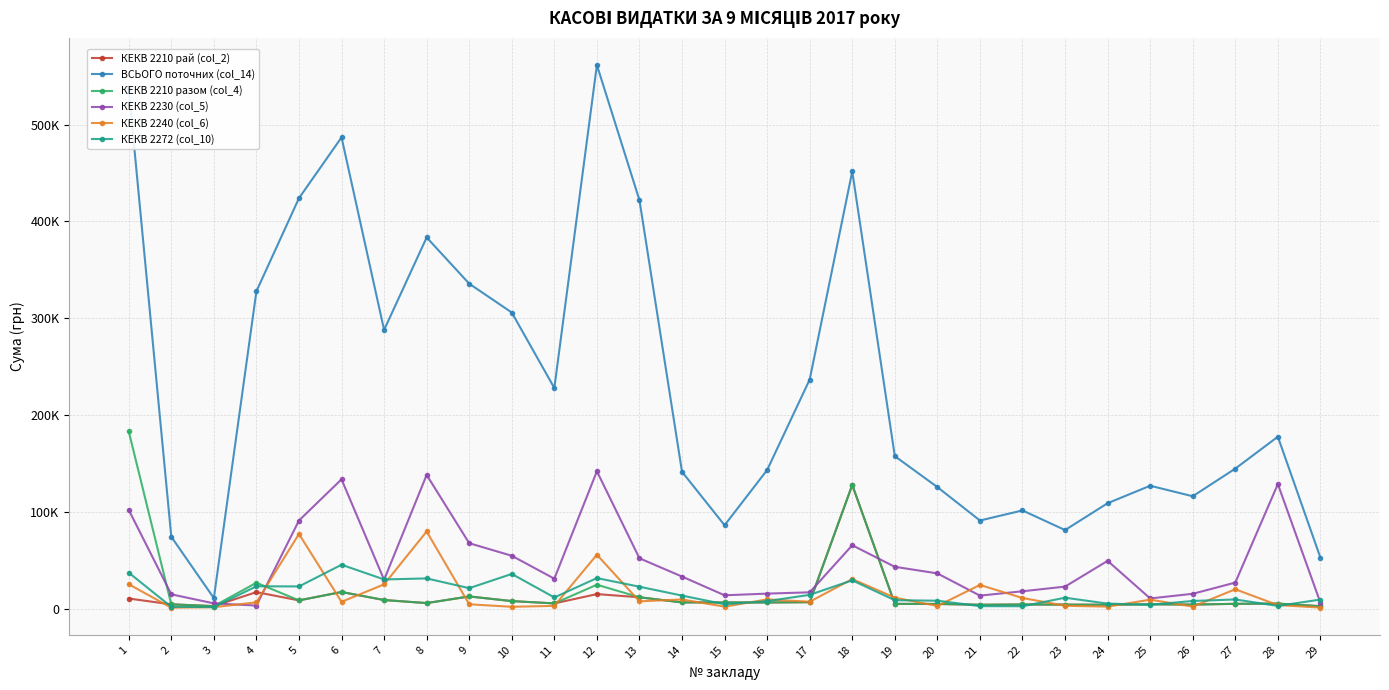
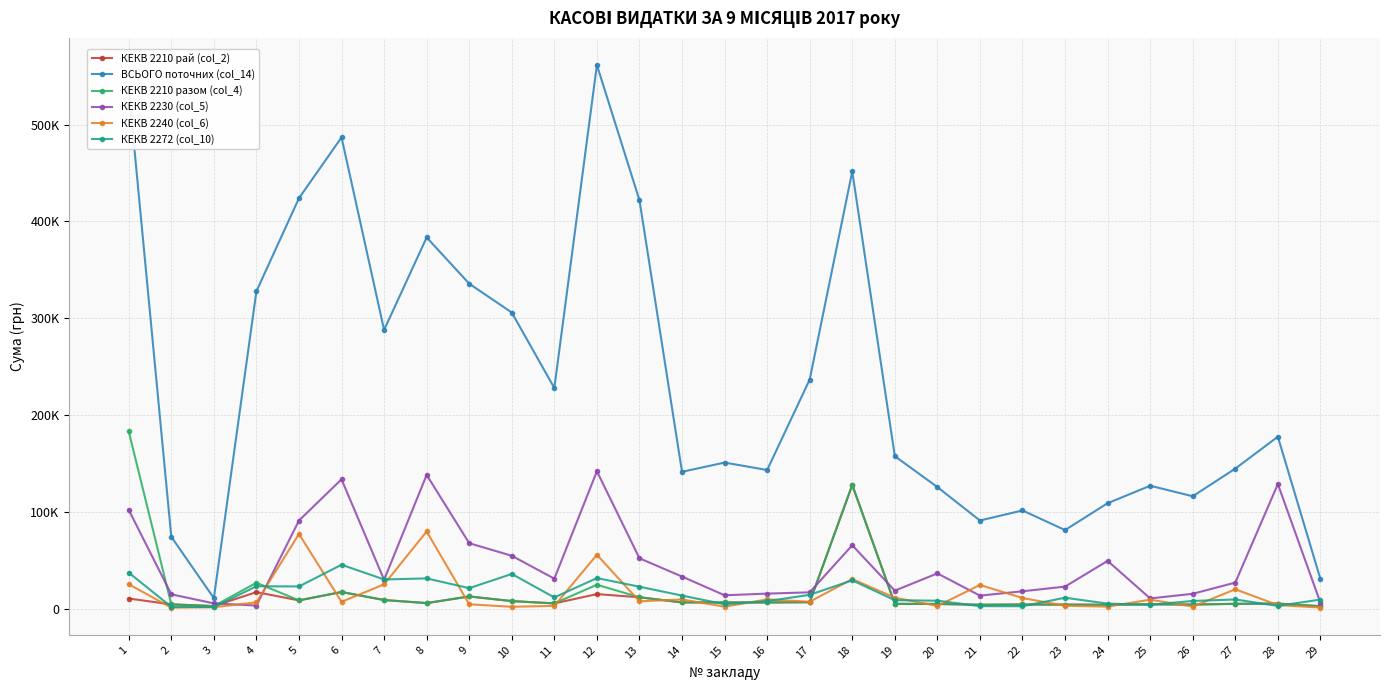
  {
    "КЕКВ 2210 рай (col_2)": {
      "1": 10000,
      "4": 20000,
      "12": 10000
    },
    "ВСЬОГО поточних (col_14)": {
      "2": 70000,
      "3": 10000,
      "4": 330000,
      "5": 420000,
      "6": 490000,
      "7": 290000,
      "8": 380000,
      "9": 340000,
      "10": 310000,
      "11": 230000,
      "12": 560000,
      "13": 420000,
      "14": 140000,
-     "15": 90000,
+     "15": 150000,
      "16": 140000,
      "17": 240000,
      "18": 450000,
      "19": 160000,
      "20": 130000,
      "21": 90000,
      "22": 100000,
      "23": 80000,
      "24": 110000,
      "25": 130000,
      "26": 120000,
      "27": 140000,
      "28": 180000,
-     "29": 50000
+     "29": 30000
    },
    "КЕКВ 2230 (col_5)": {
      "1": 100000,
      "2": 10000,
      "3": 10000,
      "4": 0,
      "5": 90000,
      "6": 130000,
      "8": 140000,
      "9": 70000,
      "10": 50000,
      "11": 30000,
      "12": 140000,
      "13": 50000,
      "14": 30000,
      "15": 10000,
      "16": 20000,
      "18": 70000,
-     "19": 40000,
+     "19": 20000,
      "20": 40000,
      "21": 10000,
      "22": 20000,
      "23": 20000,
      "24": 50000,
      "26": 20000,
      "27": 30000,
      "28": 130000,
      "29": 10000
    },
    "КЕКВ 2240 (col_6)": {
      "1": 30000,
      "4": 10000,
      "5": 80000,
      "6": 10000,
      "7": 20000,
      "8": 80000,
      "9": 0,
      "10": 0,
      "12": 60000,
      "13": 10000,
      "14": 10000,
      "19": 10000,
      "21": 20000,
      "22": 10000,
      "27": 20000
    }
  }
